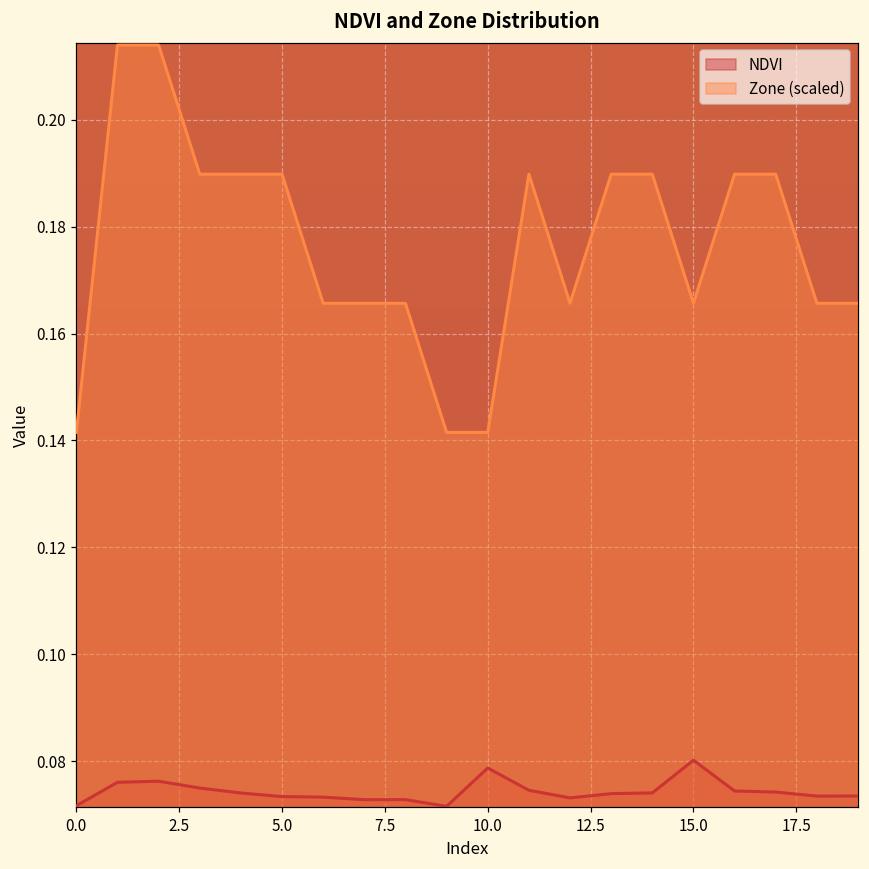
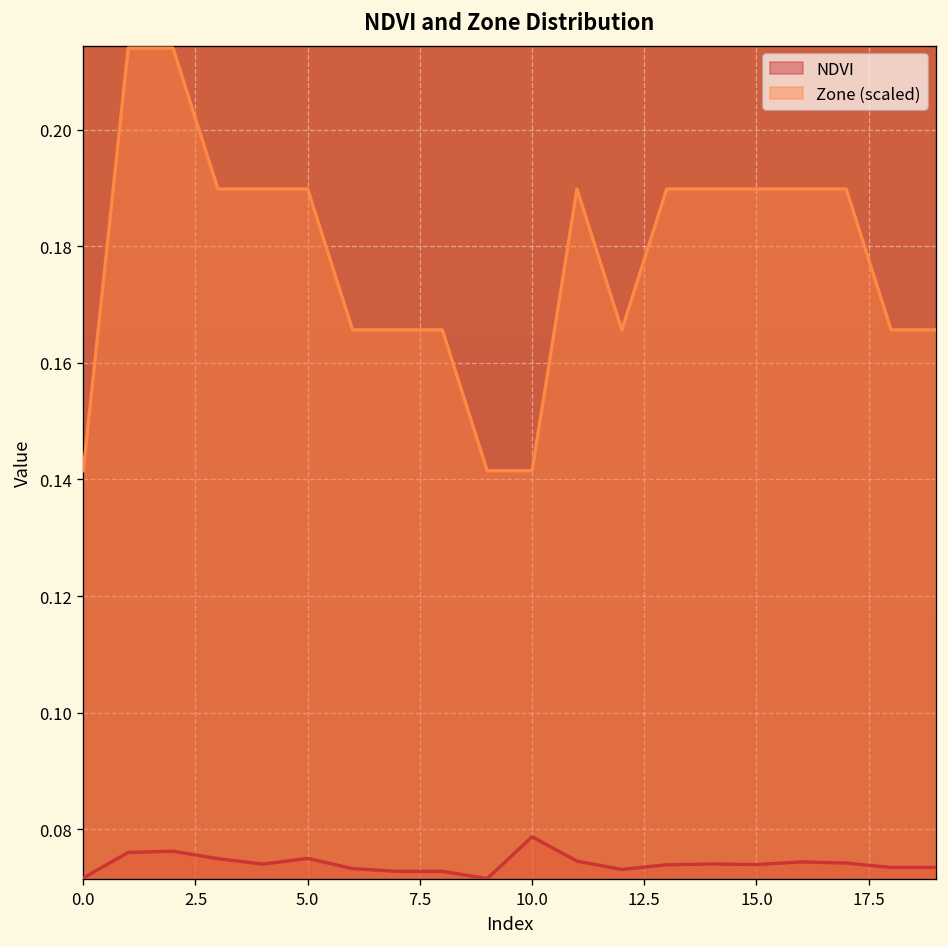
  {
    "NDVI": {
      "0.0": 0.072,
-     "5.0": 0.073,
+     "5.0": 0.075,
      "10.0": 0.079,
-     "15.0": 0.080
+     "15.0": 0.074
    },
    "Zone (scaled)": {
      "0.0": 0.142,
      "5.0": 0.190,
      "10.0": 0.142,
-     "15.0": 0.166
+     "15.0": 0.190
    }
  }
